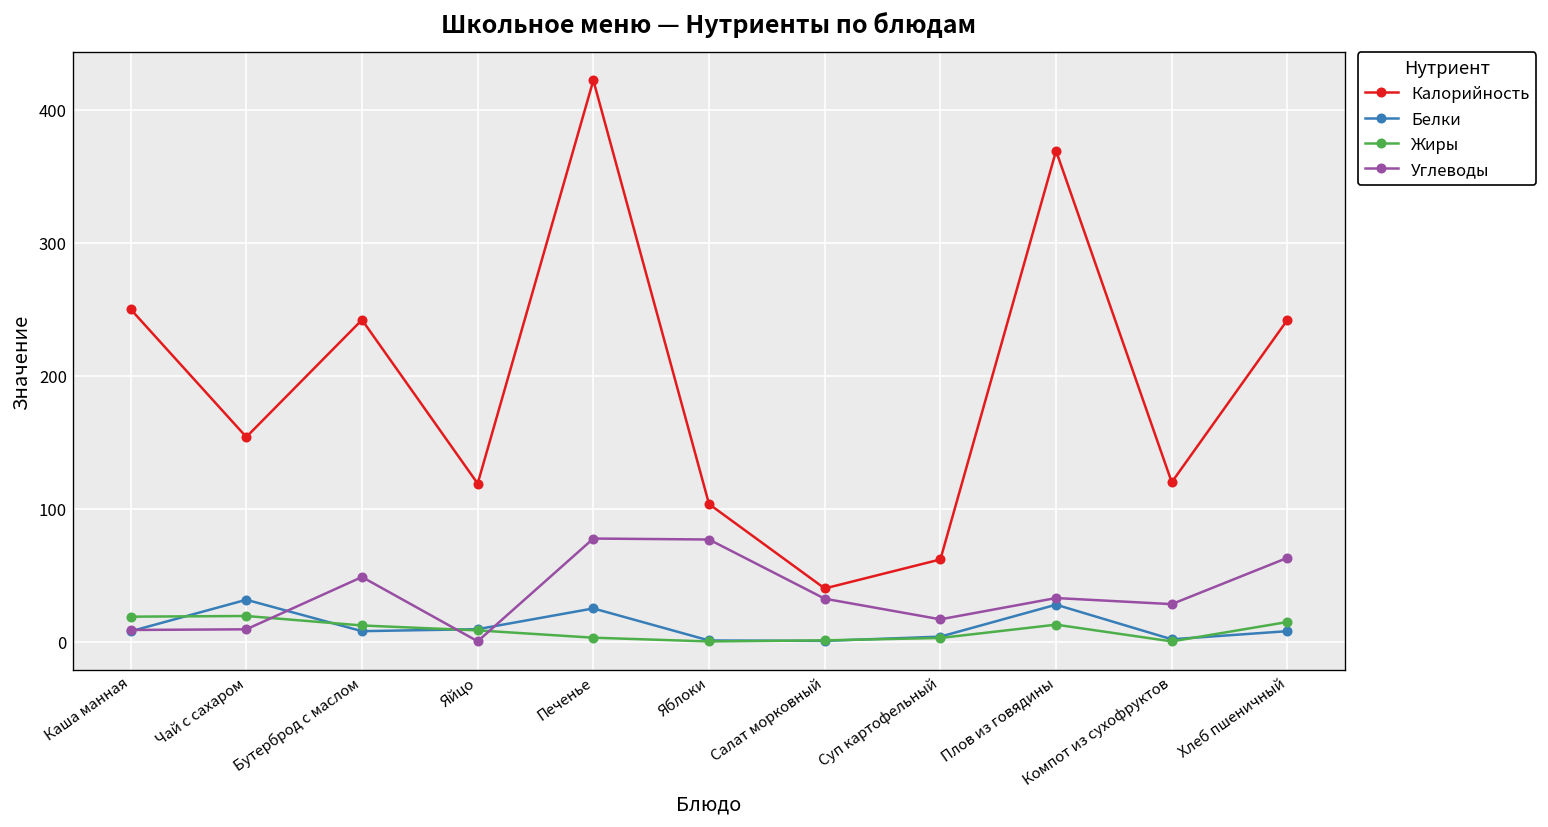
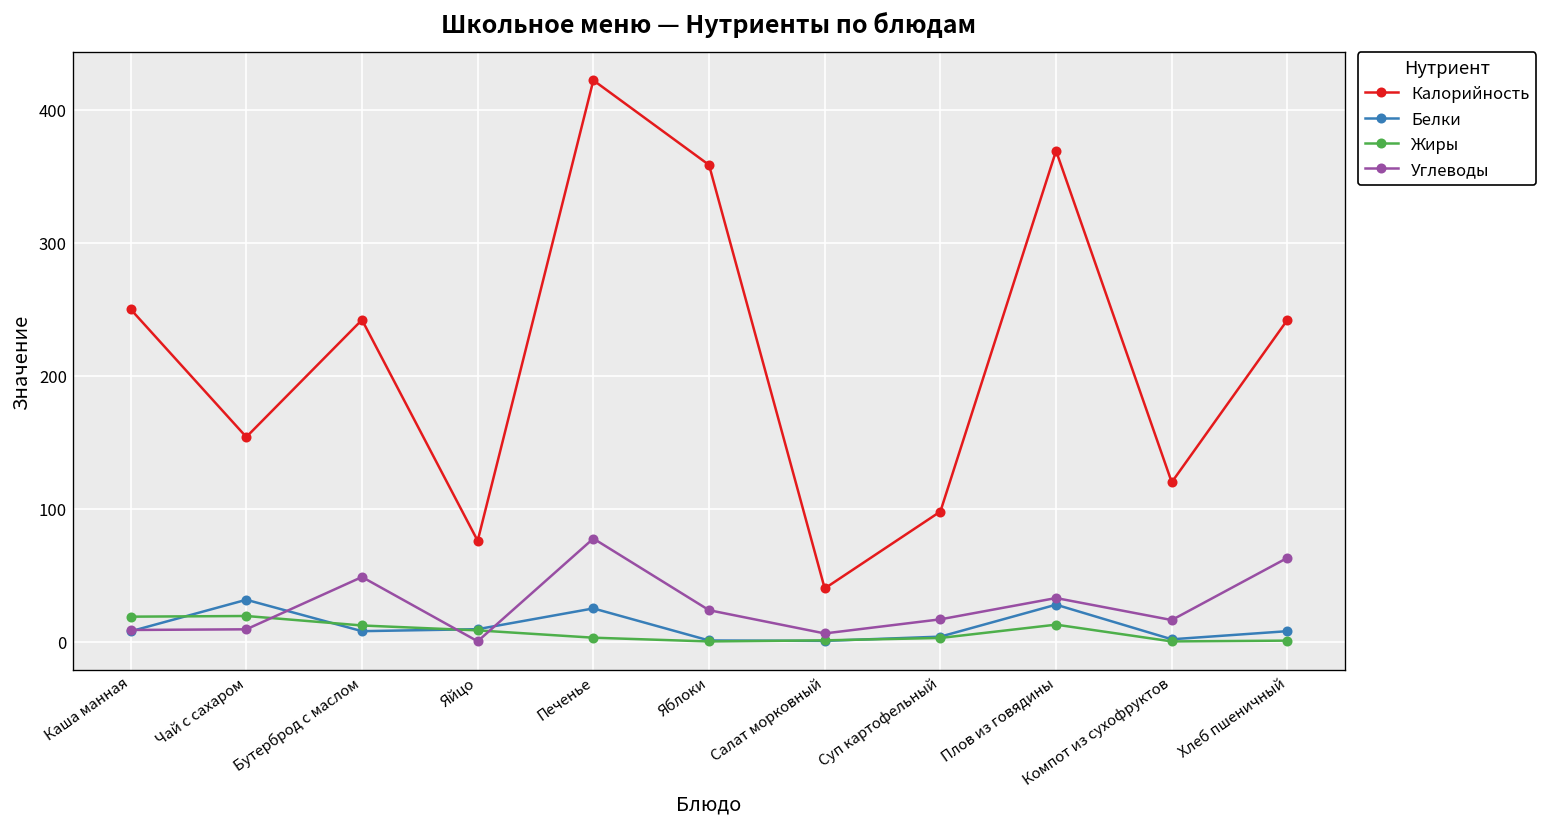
  {
    "Калорийность": {
      "Каша манная": 250,
      "Чай с сахаром": 154,
      "Бутерброд с маслом": 242,
-     "Яйцо": 119,
+     "Яйцо": 76,
      "Печенье": 422,
-     "Яблоки": 104,
+     "Яблоки": 358,
      "Салат морковный": 40,
-     "Суп картофельный": 62,
+     "Суп картофельный": 98,
      "Плов из говядины": 369,
      "Компот из сухофруктов": 120,
      "Хлеб пшеничный": 242
    },
    "Белки": {
      "Чай с сахаром": 32,
      "Бутерброд с маслом": 8,
      "Печенье": 25,
      "Плов из говядины": 28,
      "Хлеб пшеничный": 8
    },
    "Жиры": {
      "Каша манная": 19,
      "Чай с сахаром": 20,
      "Бутерброд с маслом": 12,
      "Печенье": 3,
      "Плов из говядины": 13,
-     "Хлеб пшеничный": 15
+     "Хлеб пшеничный": 1
    },
    "Углеводы": {
      "Чай с сахаром": 10,
      "Бутерброд с маслом": 49,
      "Яйцо": 1,
      "Печенье": 78,
-     "Яблоки": 77,
-     "Салат морковный": 33,
+     "Яблоки": 24,
+     "Салат морковный": 6,
      "Суп картофельный": 17,
      "Плов из говядины": 33,
-     "Компот из сухофруктов": 28,
+     "Компот из сухофруктов": 16,
      "Хлеб пшеничный": 63
    }
  }
